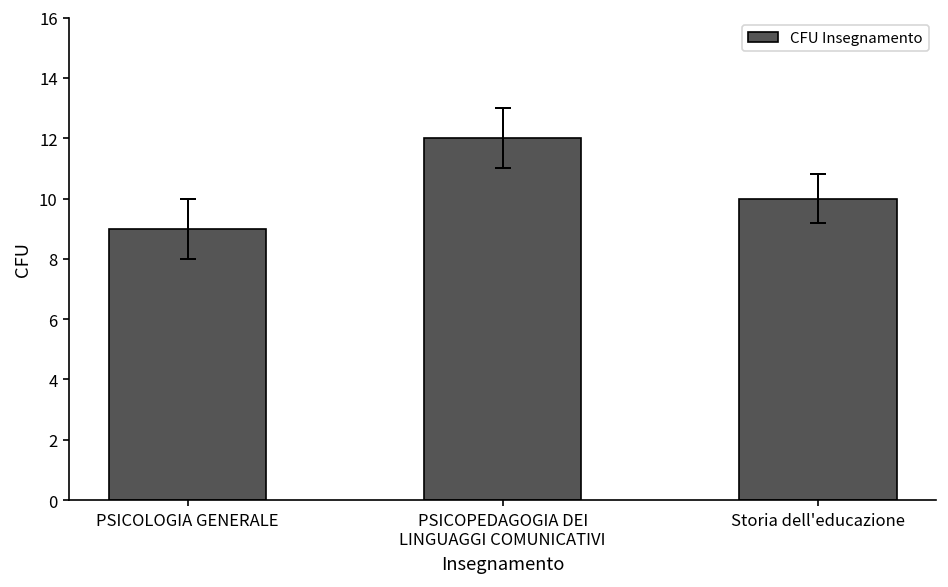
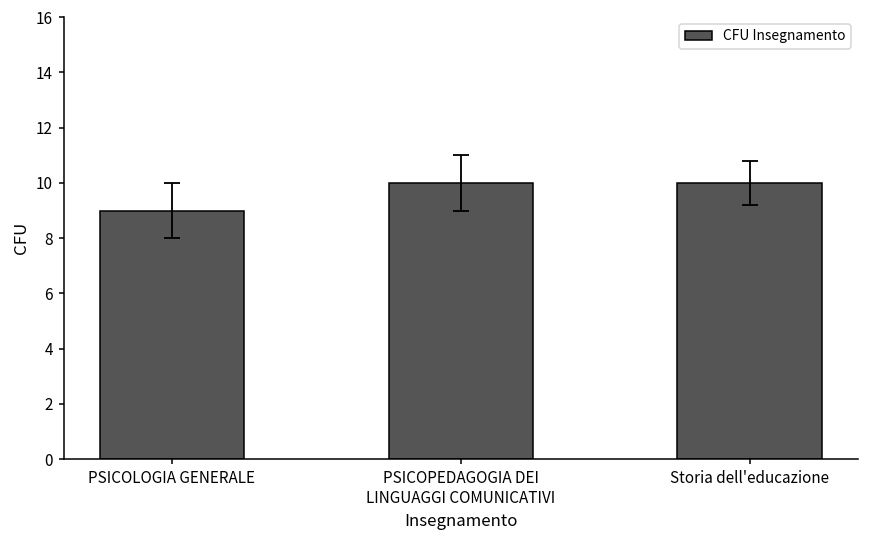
  {
    "CFU Insegnamento": {
      "PSICOLOGIA GENERALE": 9,
-     "PSICOPEDAGOGIA DEI LINGUAGGI COMUNICATIVI": 12,
+     "PSICOPEDAGOGIA DEI LINGUAGGI COMUNICATIVI": 10,
      "Storia dell'educazione": 10
    }
  }
